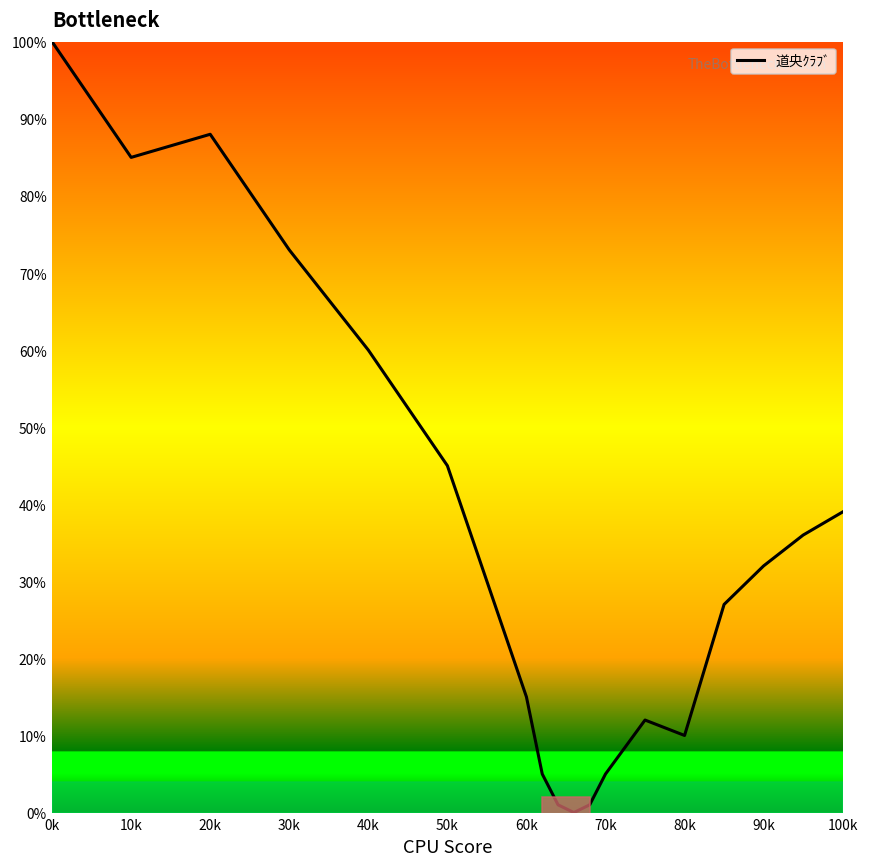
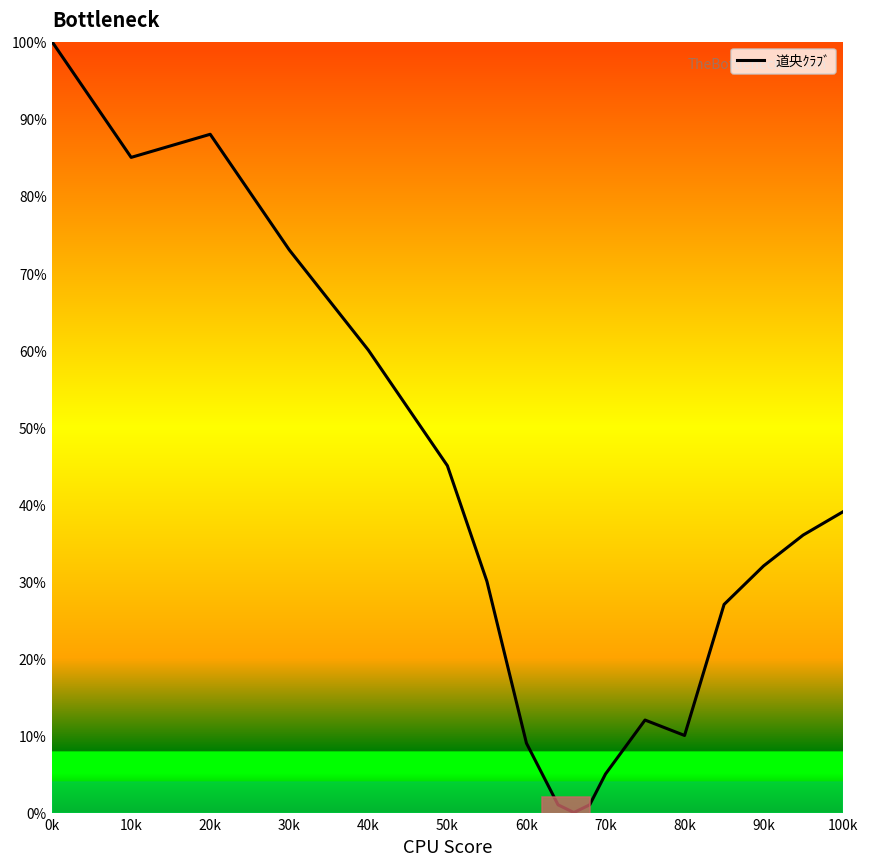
  {
    "0k": "100%",
    "10k": "85%",
    "20k": "88%",
    "30k": "73%",
    "40k": "60%",
    "50k": "45%",
-   "60k": "15%",
+   "60k": "9%",
    "70k": "5%",
    "80k": "10%",
    "90k": "32%",
    "100k": "39%"
  }
